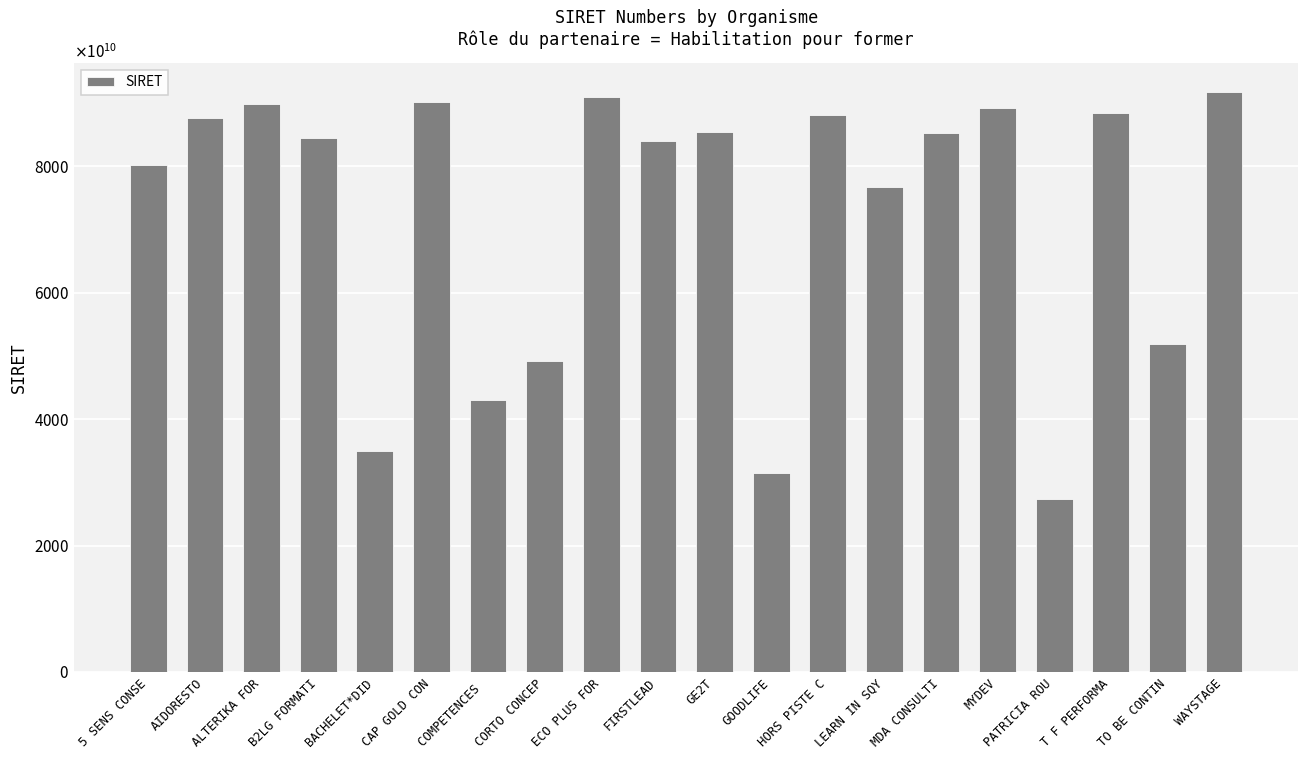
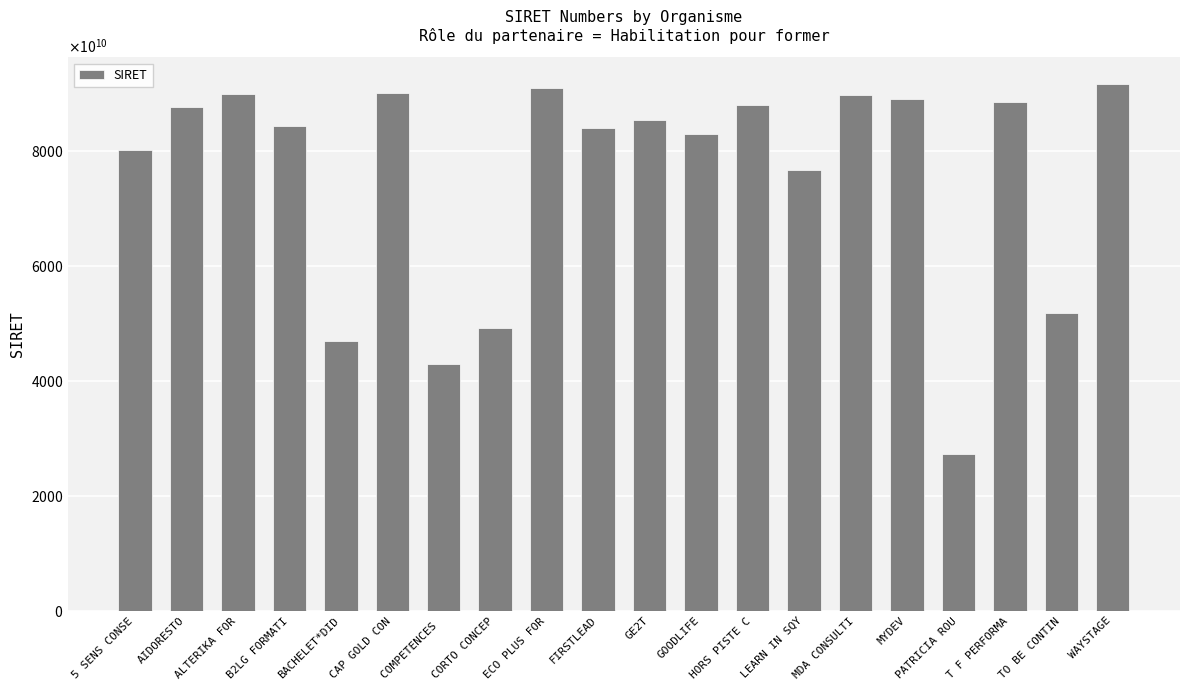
  {
    "5 SENS CONSE": 80000000000000,
    "AIDORESTO": 88000000000000,
    "ALTERIKA FOR": 90000000000000,
    "B2LG FORMATI": 84000000000000,
-   "BACHELET*DID": 35000000000000,
+   "BACHELET*DID": 47000000000000,
    "CAP GOLD CON": 90000000000000,
    "COMPETENCES": 43000000000000,
    "CORTO CONCEP": 49000000000000,
    "ECO PLUS FOR": 91000000000000,
    "FIRSTLEAD": 84000000000000,
    "GE2T": 85000000000000,
-   "GOODLIFE": 31000000000000,
+   "GOODLIFE": 83000000000000,
    "HORS PISTE C": 88000000000000,
    "LEARN IN SQY": 77000000000000,
-   "MDA CONSULTI": 85000000000000,
+   "MDA CONSULTI": 90000000000000,
    "MYDEV": 89000000000000,
    "PATRICIA ROU": 27000000000000,
    "T F PERFORMA": 89000000000000,
    "TO BE CONTIN": 52000000000000,
    "WAYSTAGE": 92000000000000
  }
